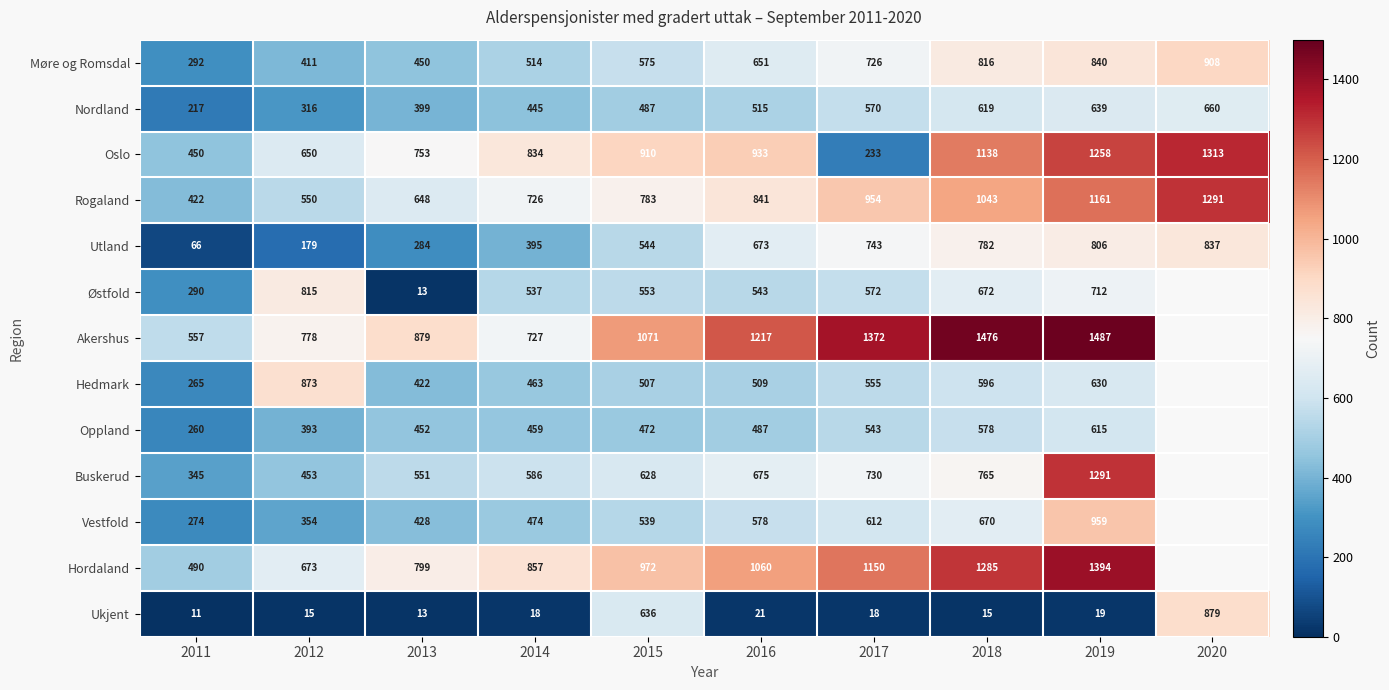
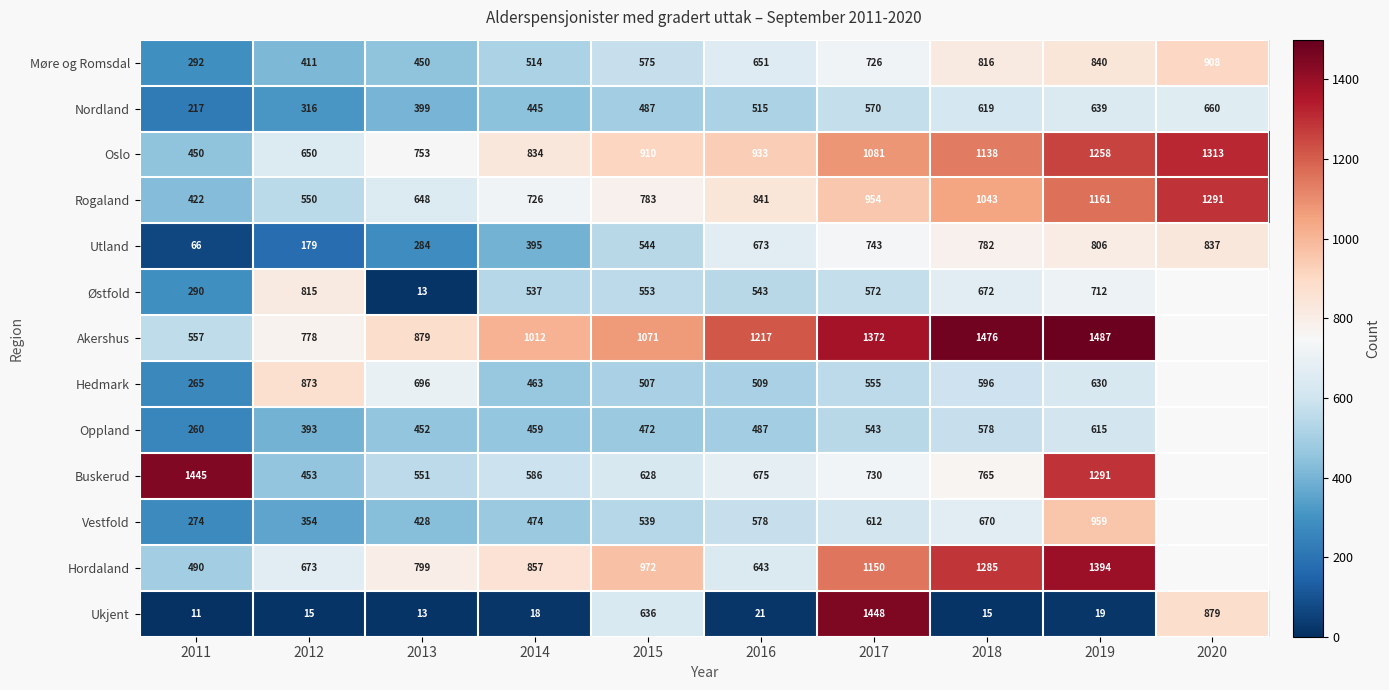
  {
    "Møre og Romsdal": {
      "2011": 292,
      "2012": 411,
      "2013": 450,
      "2014": 514,
      "2015": 575,
      "2016": 651,
      "2017": 726,
      "2018": 816,
      "2019": 840,
      "2020": 908
    },
    "Nordland": {
      "2011": 217,
      "2012": 316,
      "2013": 399,
      "2014": 445,
      "2015": 487,
      "2016": 515,
      "2017": 570,
      "2018": 619,
      "2019": 639,
      "2020": 660
    },
    "Oslo": {
      "2011": 450,
      "2012": 650,
      "2013": 753,
      "2014": 834,
      "2015": 910,
      "2016": 933,
-     "2017": 233,
+     "2017": 1081,
      "2018": 1138,
      "2019": 1258,
      "2020": 1313
    },
    "Rogaland": {
      "2011": 422,
      "2012": 550,
      "2013": 648,
      "2014": 726,
      "2015": 783,
      "2016": 841,
      "2017": 954,
      "2018": 1043,
      "2019": 1161,
      "2020": 1291
    },
    "Utland": {
      "2011": 66,
      "2012": 179,
      "2013": 284,
      "2014": 395,
      "2015": 544,
      "2016": 673,
      "2017": 743,
      "2018": 782,
      "2019": 806,
      "2020": 837
    },
    "Østfold": {
      "2011": 290,
      "2012": 815,
      "2013": 13,
      "2014": 537,
      "2015": 553,
      "2016": 543,
      "2017": 572,
      "2018": 672,
      "2019": 712
    },
    "Akershus": {
      "2011": 557,
      "2012": 778,
      "2013": 879,
-     "2014": 727,
+     "2014": 1012,
      "2015": 1071,
      "2016": 1217,
      "2017": 1372,
      "2018": 1476,
      "2019": 1487
    },
    "Hedmark": {
      "2011": 265,
      "2012": 873,
-     "2013": 422,
+     "2013": 696,
      "2014": 463,
      "2015": 507,
      "2016": 509,
      "2017": 555,
      "2018": 596,
      "2019": 630
    },
    "Oppland": {
      "2011": 260,
      "2012": 393,
      "2013": 452,
      "2014": 459,
      "2015": 472,
      "2016": 487,
      "2017": 543,
      "2018": 578,
      "2019": 615
    },
    "Buskerud": {
-     "2011": 345,
+     "2011": 1445,
      "2012": 453,
      "2013": 551,
      "2014": 586,
      "2015": 628,
      "2016": 675,
      "2017": 730,
      "2018": 765,
      "2019": 1291
    },
    "Vestfold": {
      "2011": 274,
      "2012": 354,
      "2013": 428,
      "2014": 474,
      "2015": 539,
      "2016": 578,
      "2017": 612,
      "2018": 670,
      "2019": 959
    },
    "Hordaland": {
      "2011": 490,
      "2012": 673,
      "2013": 799,
      "2014": 857,
      "2015": 972,
-     "2016": 1060,
+     "2016": 643,
      "2017": 1150,
      "2018": 1285,
      "2019": 1394
    },
    "Ukjent": {
      "2011": 11,
      "2012": 15,
      "2013": 13,
      "2014": 18,
      "2015": 636,
      "2016": 21,
-     "2017": 18,
+     "2017": 1448,
      "2018": 15,
      "2019": 19,
      "2020": 879
    }
  }
